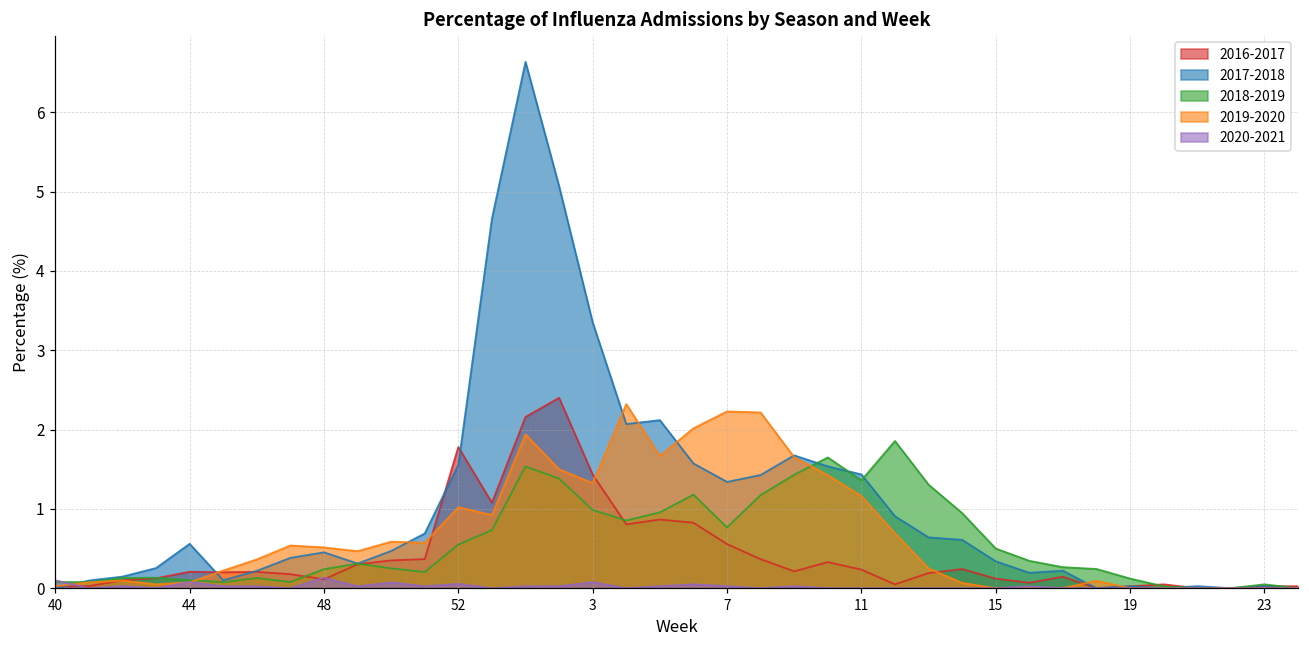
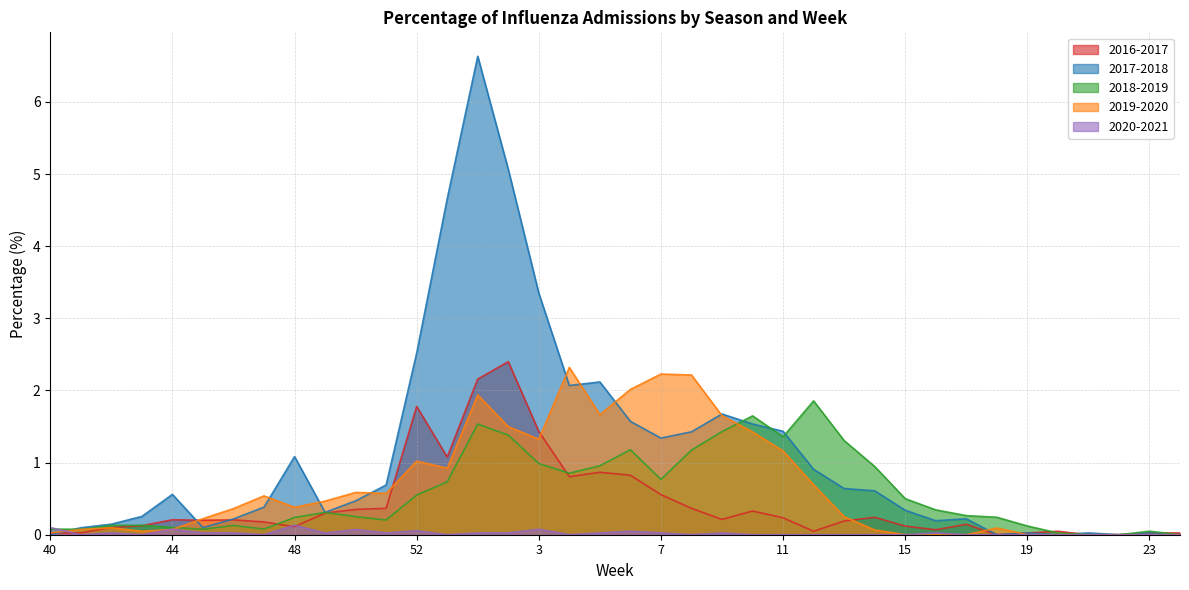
  {
    "2016-2017": {
      "44": 0.2,
      "52": 1.8
    },
    "2017-2018": {
      "44": 0.6,
-     "48": 0.5,
-     "52": 1.6
+     "48": 1.1,
+     "52": 2.5
    },
    "2018-2019": {
      "48": 0.2,
      "52": 0.6
    },
    "2019-2020": {
-     "48": 0.5,
+     "48": 0.4,
      "52": 1.0
    },
    "2020-2021": {
      "52": 0.1
    }
  }
